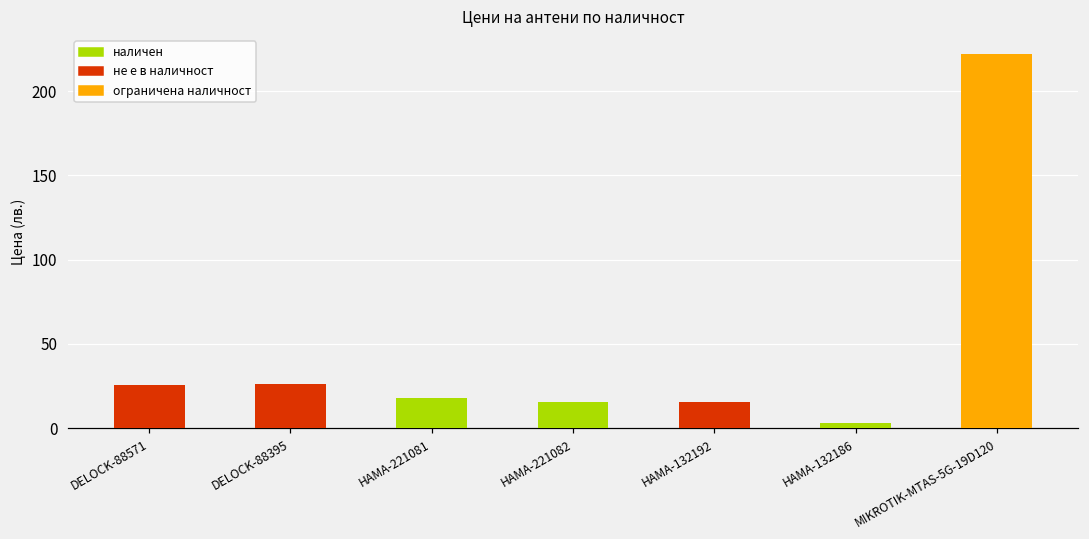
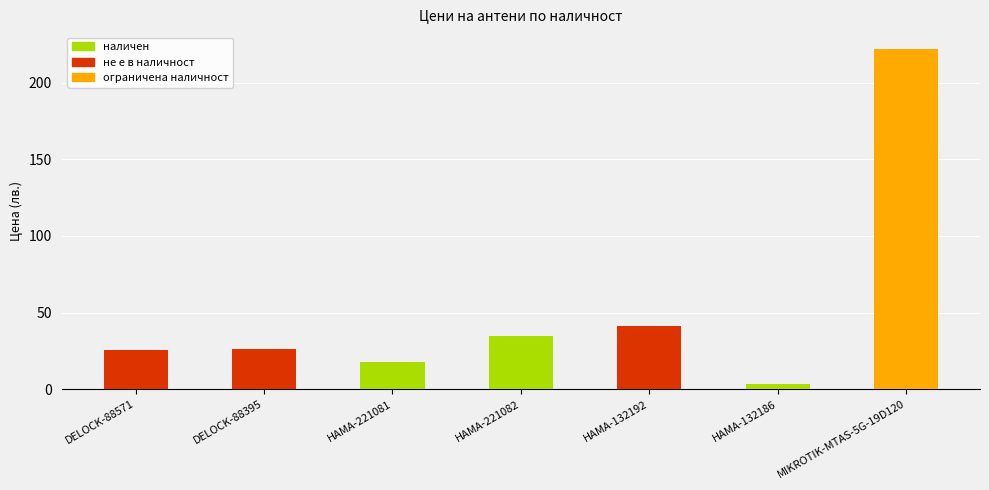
  {
    "DELOCK-88571": 25,
    "DELOCK-88395": 26,
    "HAMA-221081": 18,
-   "HAMA-221082": 15,
-   "HAMA-132192": 15,
+   "HAMA-221082": 35,
+   "HAMA-132192": 41,
    "HAMA-132186": 3,
    "MIKROTIK-MTAS-5G-19D120": 222
  }
